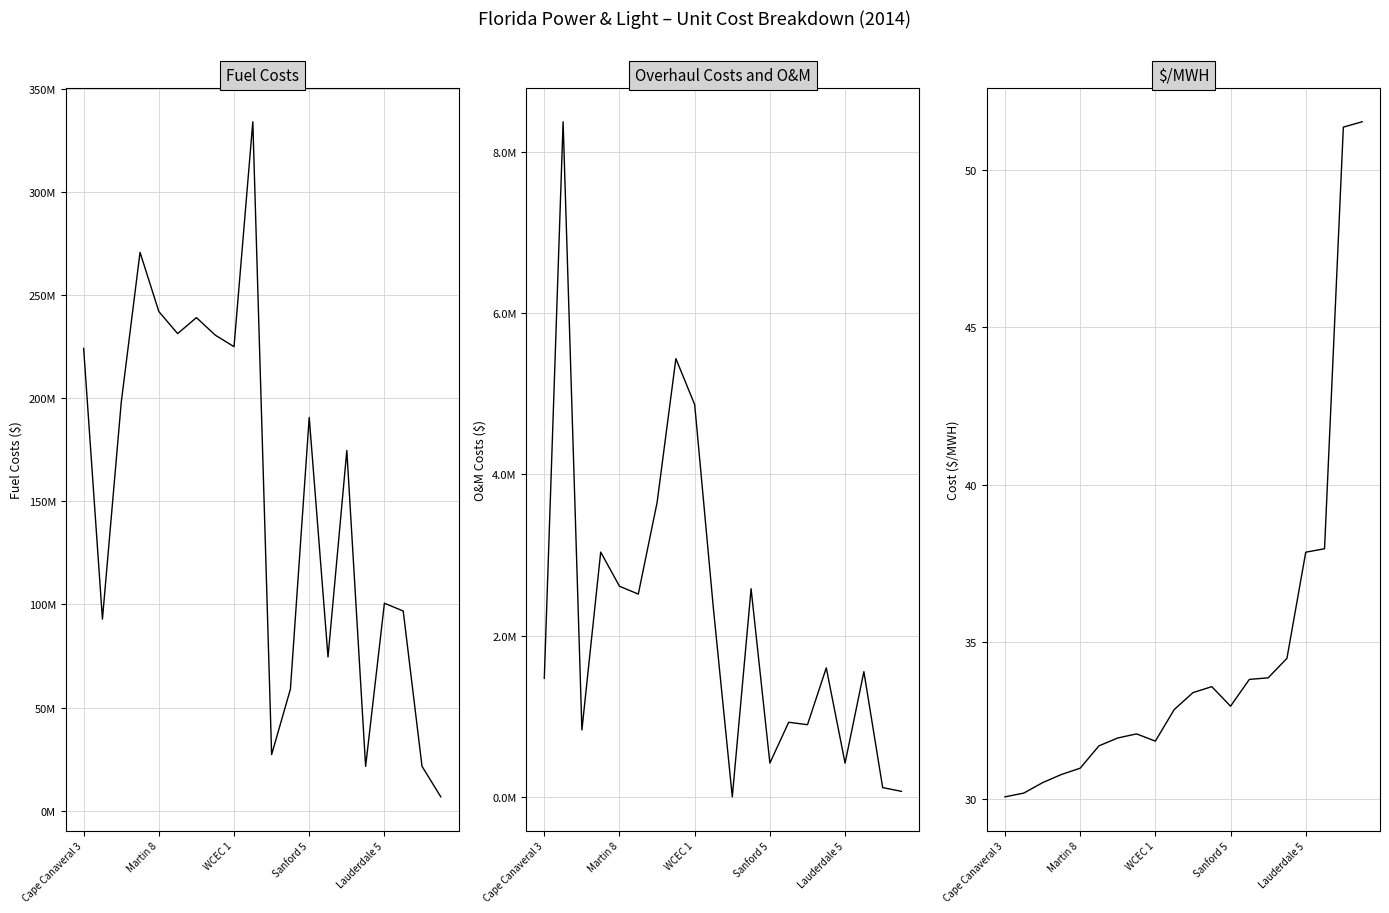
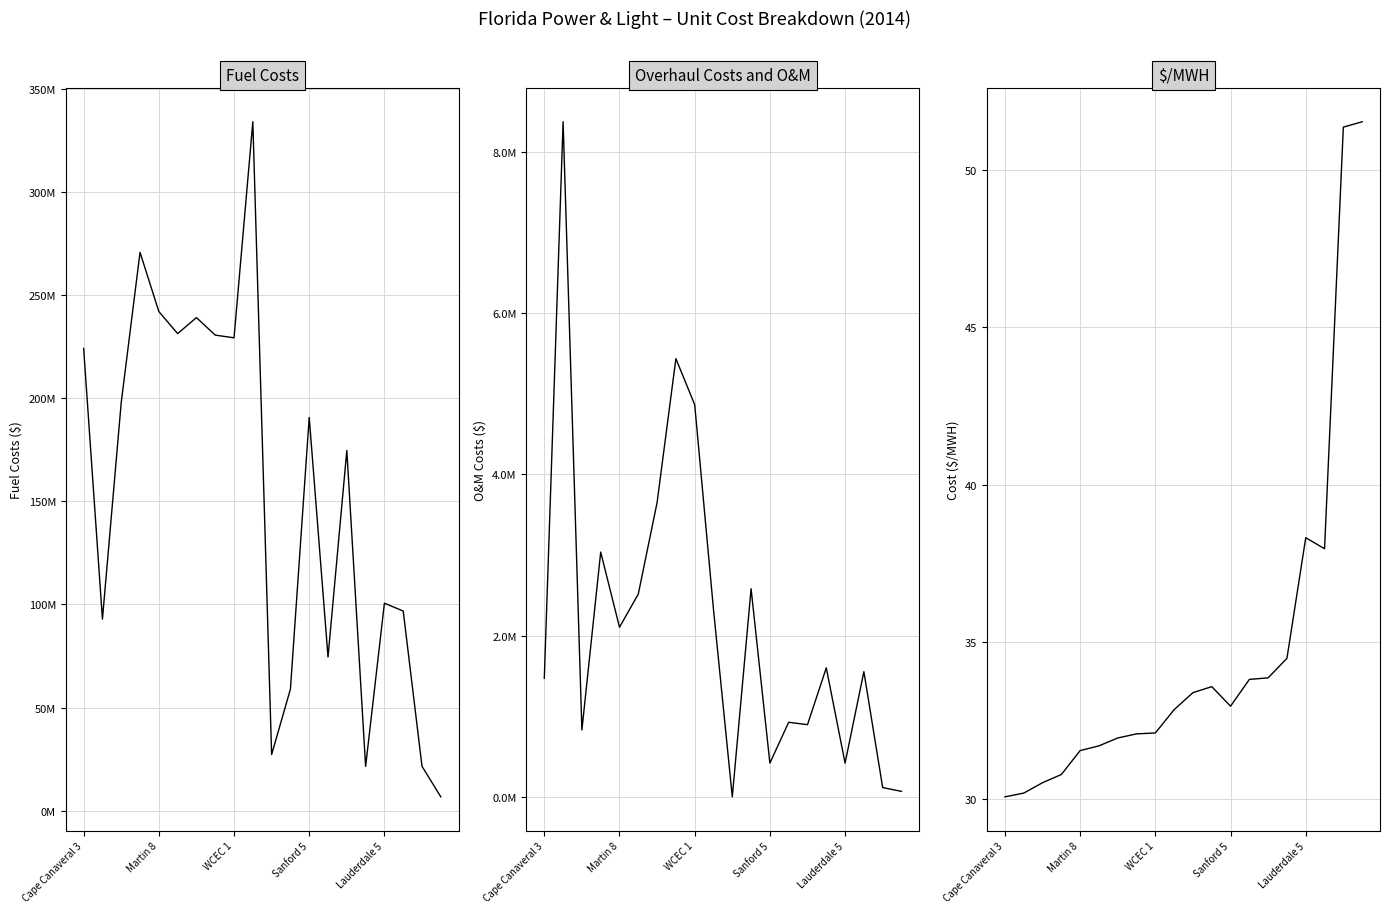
  {
    "Fuel Costs": {
      "Cape Canaveral 3": 224000000,
      "Martin 8": 242000000,
-     "WCEC 1": 225000000,
+     "WCEC 1": 229000000,
      "Sanford 5": 191000000,
      "Lauderdale 5": 101000000
    },
    "Overhaul Costs and O&M": {
      "Cape Canaveral 3": 1500000,
-     "Martin 8": 2600000,
+     "Martin 8": 2100000,
      "WCEC 1": 4900000,
      "Sanford 5": 400000,
      "Lauderdale 5": 400000
    },
    "$/MWH": {
      "Cape Canaveral 3": 30.1,
-     "Martin 8": 31.0,
-     "WCEC 1": 31.9,
+     "Martin 8": 31.6,
+     "WCEC 1": 32.1,
      "Sanford 5": 33.0,
-     "Lauderdale 5": 37.9
+     "Lauderdale 5": 38.3
    }
  }
